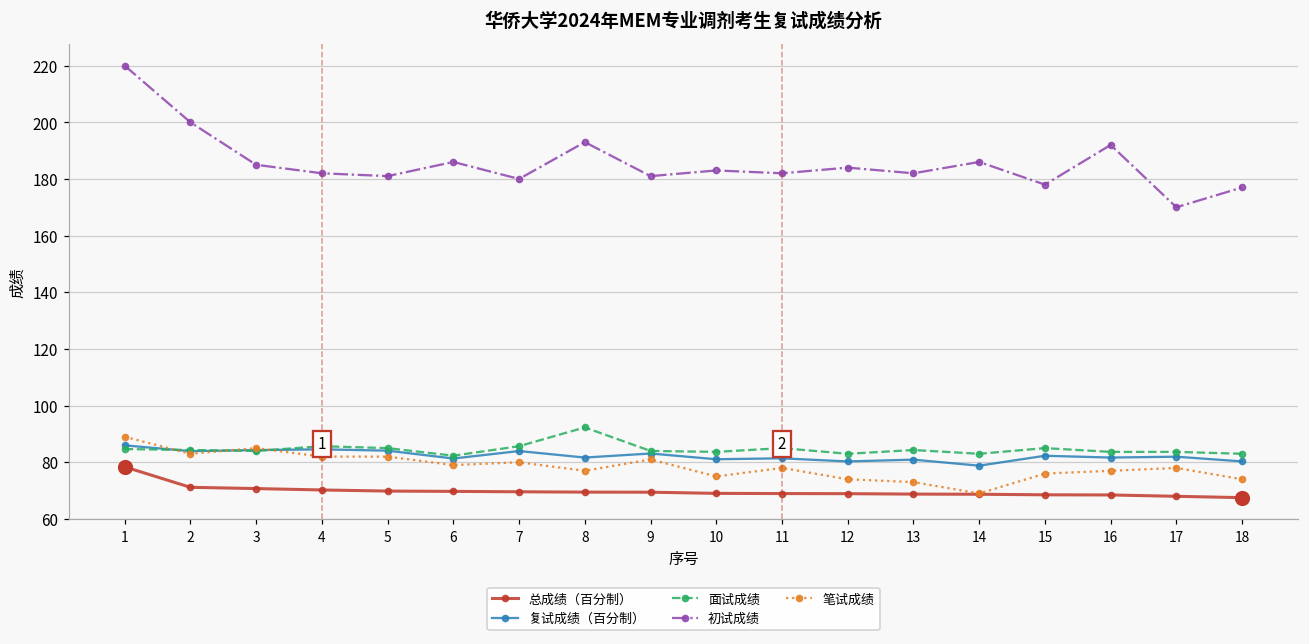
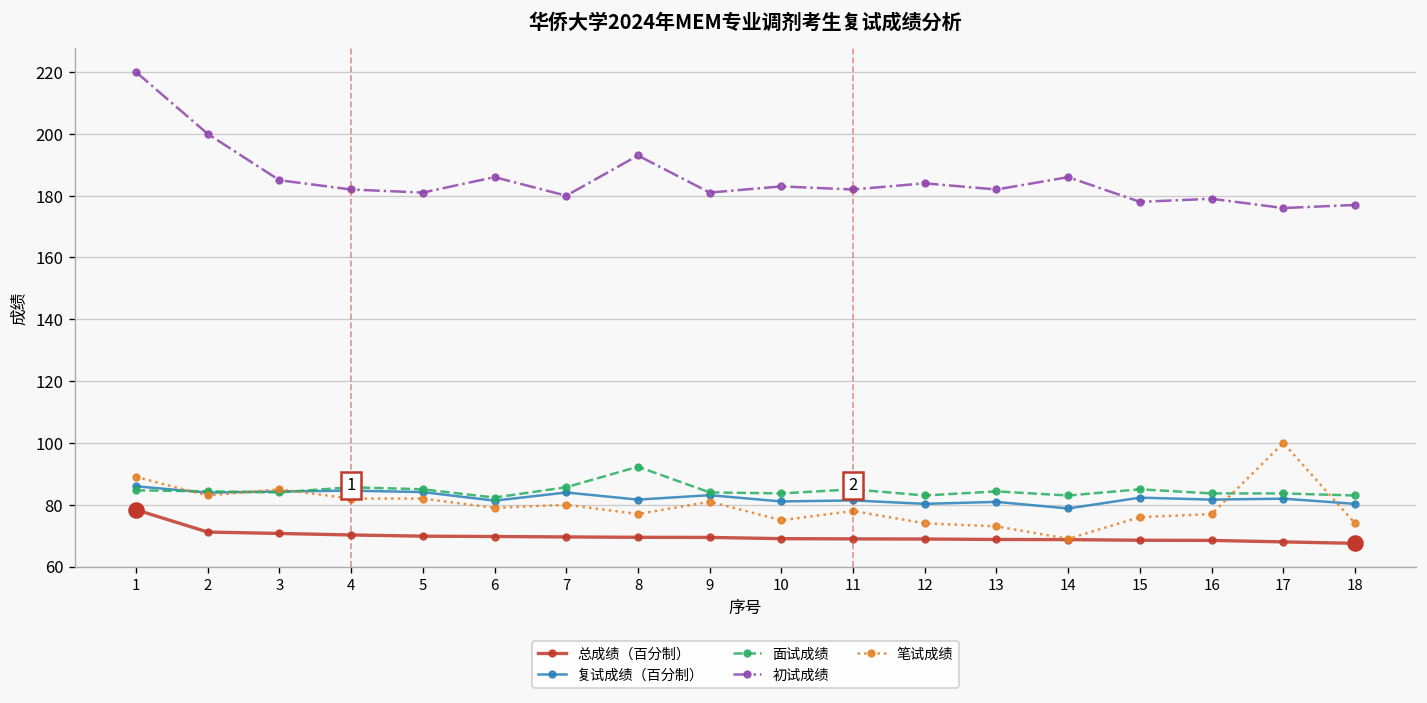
  {
    "复试成绩（百分制）": {
      "1": 86,
      "6": 81,
      "7": 84,
      "8": 82,
      "10": 81,
      "11": 81,
      "12": 80,
      "13": 81,
      "14": 79,
      "15": 82,
      "16": 82,
      "17": 82,
      "18": 80
    },
    "面试成绩": {
      "1": 85,
      "6": 82,
      "7": 86,
      "8": 92,
      "10": 84,
      "12": 83,
      "13": 84,
      "14": 83,
      "15": 85,
      "16": 84,
      "17": 84,
      "18": 83
    },
    "初试成绩": {
      "1": 220,
      "2": 200,
      "3": 185,
      "4": 182,
      "5": 181,
      "6": 186,
      "7": 180,
      "8": 193,
      "9": 181,
      "10": 183,
      "11": 182,
      "12": 184,
      "13": 182,
      "14": 186,
      "15": 178,
-     "16": 192,
-     "17": 170,
+     "16": 179,
+     "17": 176,
      "18": 177
    },
    "笔试成绩": {
      "1": 89,
      "4": 82,
      "5": 82,
      "6": 79,
      "7": 80,
      "8": 77,
      "9": 81,
      "10": 75,
      "11": 78,
      "12": 74,
      "13": 73,
      "15": 76,
      "16": 77,
-     "17": 78,
+     "17": 100,
      "18": 74
    }
  }
